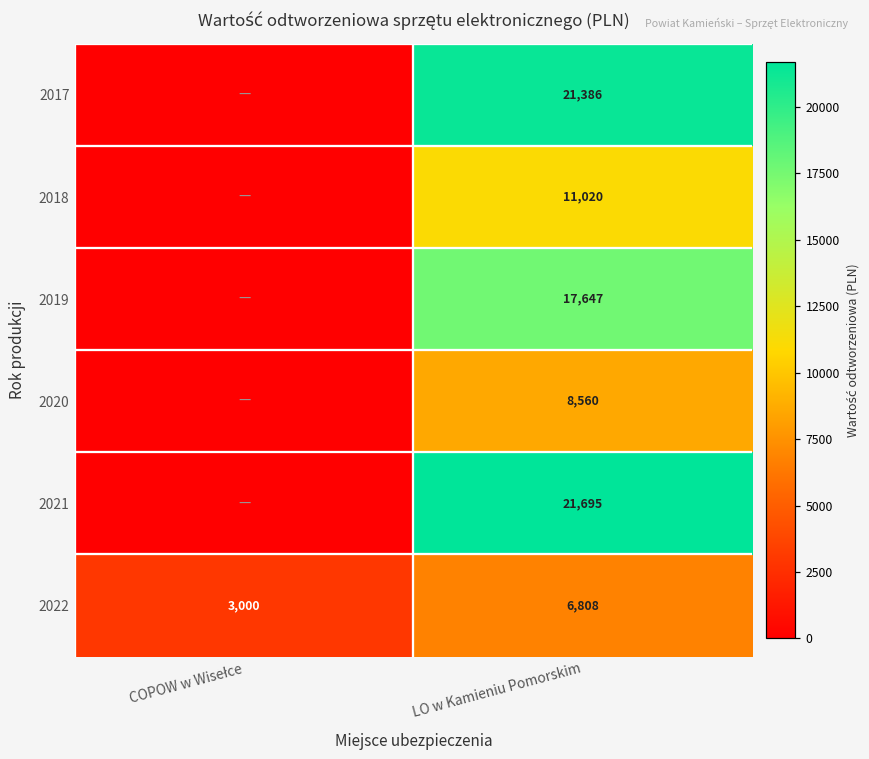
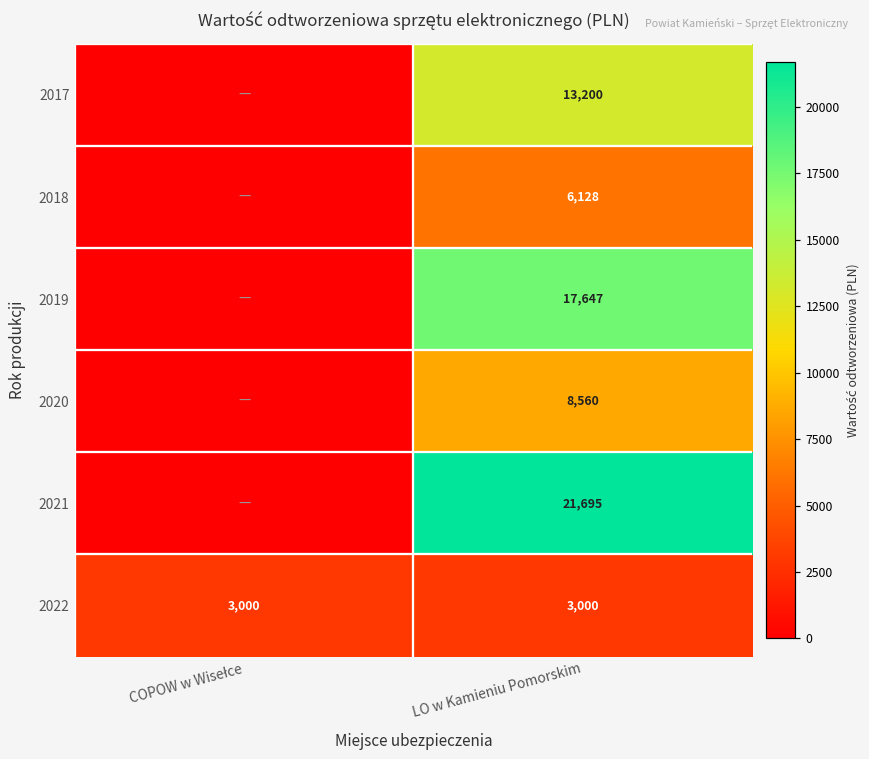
  {
    "2017": {
-     "LO w Kamieniu Pomorskim": "21,386"
+     "LO w Kamieniu Pomorskim": "13,200"
    },
    "2018": {
-     "LO w Kamieniu Pomorskim": "11,020"
+     "LO w Kamieniu Pomorskim": "6,128"
    },
    "2019": {
      "LO w Kamieniu Pomorskim": "17,647"
    },
    "2020": {
      "LO w Kamieniu Pomorskim": "8,560"
    },
    "2021": {
      "LO w Kamieniu Pomorskim": "21,695"
    },
    "2022": {
      "COPOW w Wisełce": "3,000",
-     "LO w Kamieniu Pomorskim": "6,808"
+     "LO w Kamieniu Pomorskim": "3,000"
    }
  }
